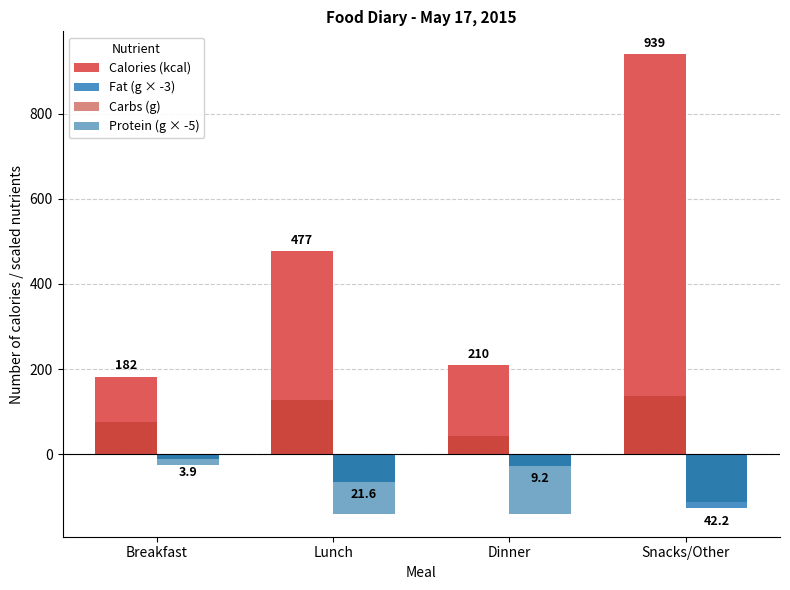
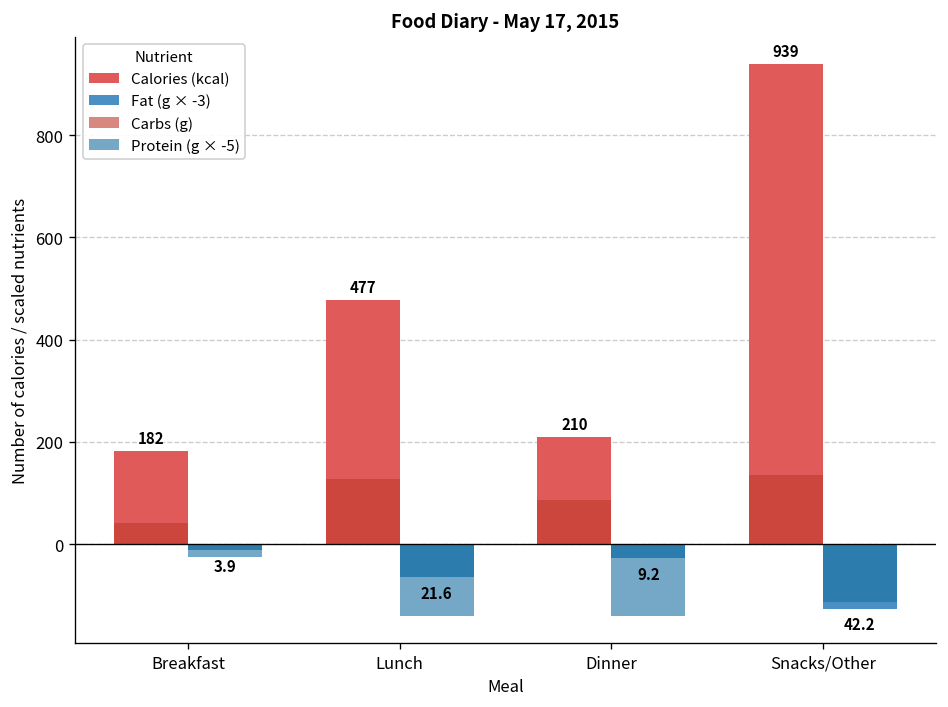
  {
    "Calories (kcal)": {
      "Breakfast": 182,
      "Lunch": 477,
      "Dinner": 210,
      "Snacks/Other": 939
    },
    "Carbs (g)": {
-     "Breakfast": 70,
-     "Dinner": 40
+     "Breakfast": 40,
+     "Dinner": 90
    }
  }
